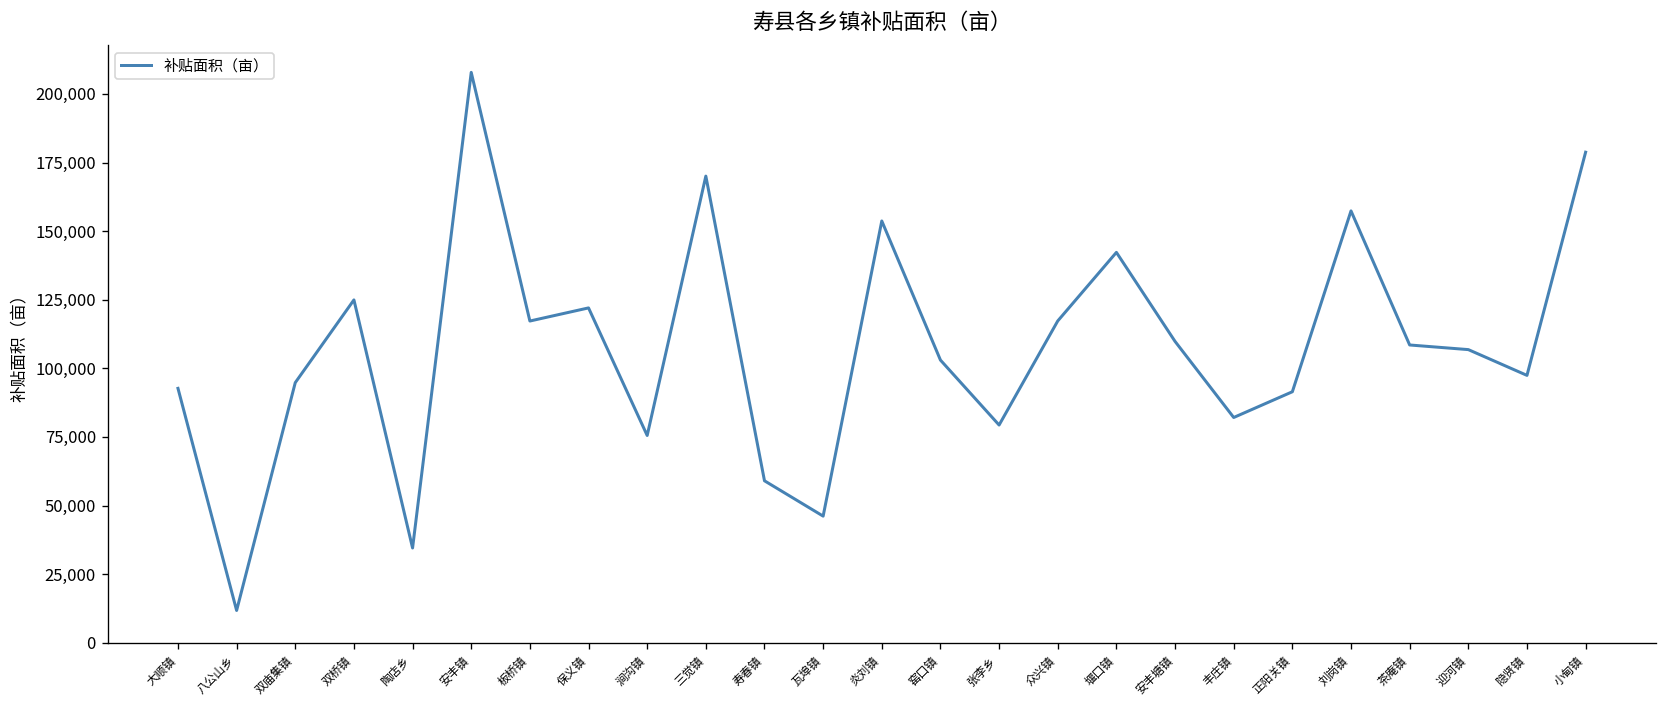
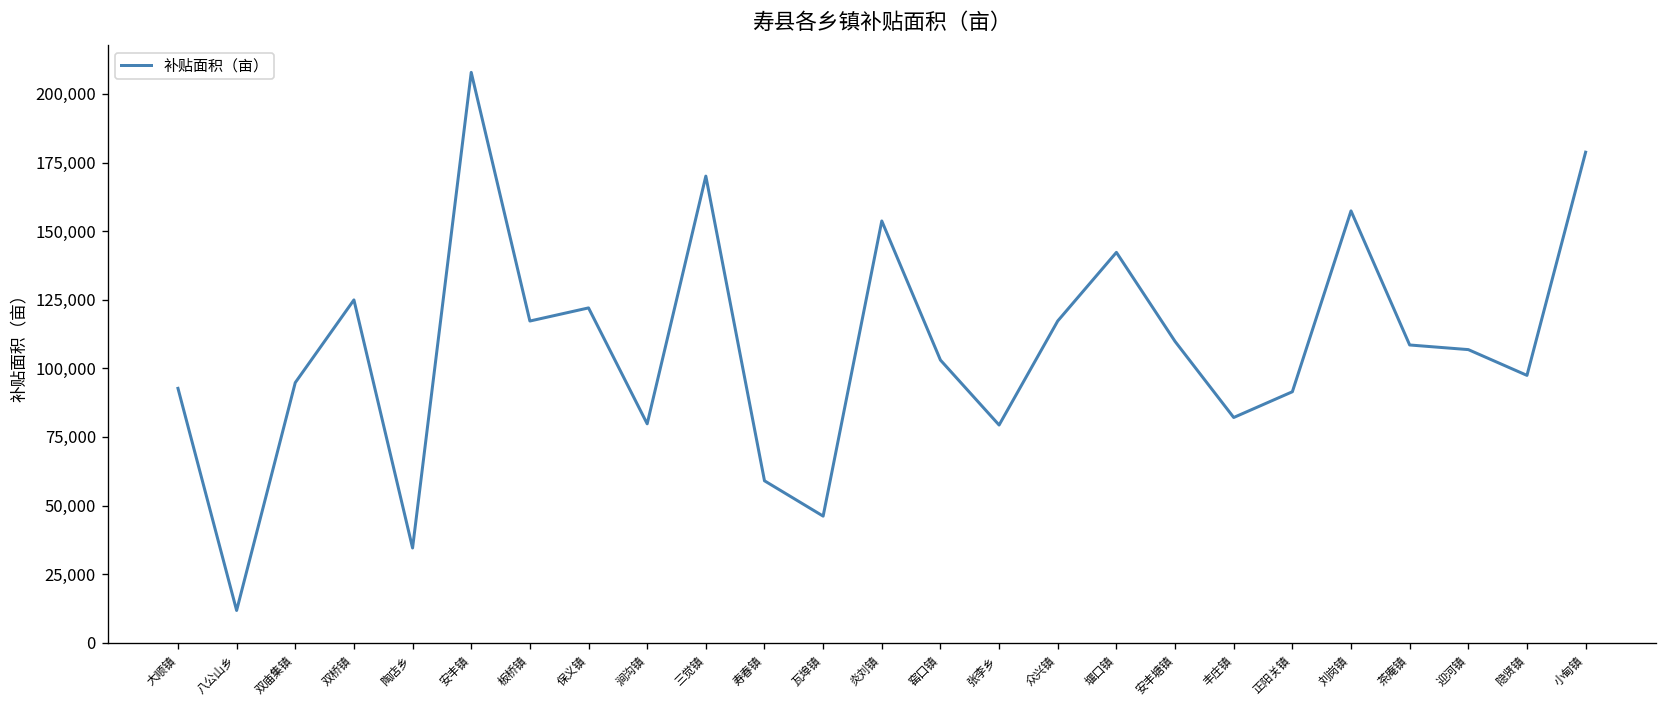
  {
    "大顺镇": "93,000",
    "八公山乡": "12,000",
    "双庙集镇": "95,000",
    "双桥镇": "125,000",
    "陶店乡": "35,000",
    "安丰镇": "208,000",
    "板桥镇": "117,000",
    "保义镇": "122,000",
-   "涧沟镇": "76,000",
+   "涧沟镇": "80,000",
    "三觉镇": "170,000",
    "寿春镇": "59,000",
    "瓦埠镇": "46,000",
    "炎刘镇": "154,000",
    "窑口镇": "103,000",
    "张李乡": "79,000",
    "众兴镇": "117,000",
    "堰口镇": "142,000",
    "安丰塘镇": "110,000",
    "丰庄镇": "82,000",
    "正阳关镇": "91,000",
    "刘岗镇": "157,000",
    "茶庵镇": "109,000",
    "迎河镇": "107,000",
    "隐贤镇": "97,000",
    "小甸镇": "179,000"
  }
